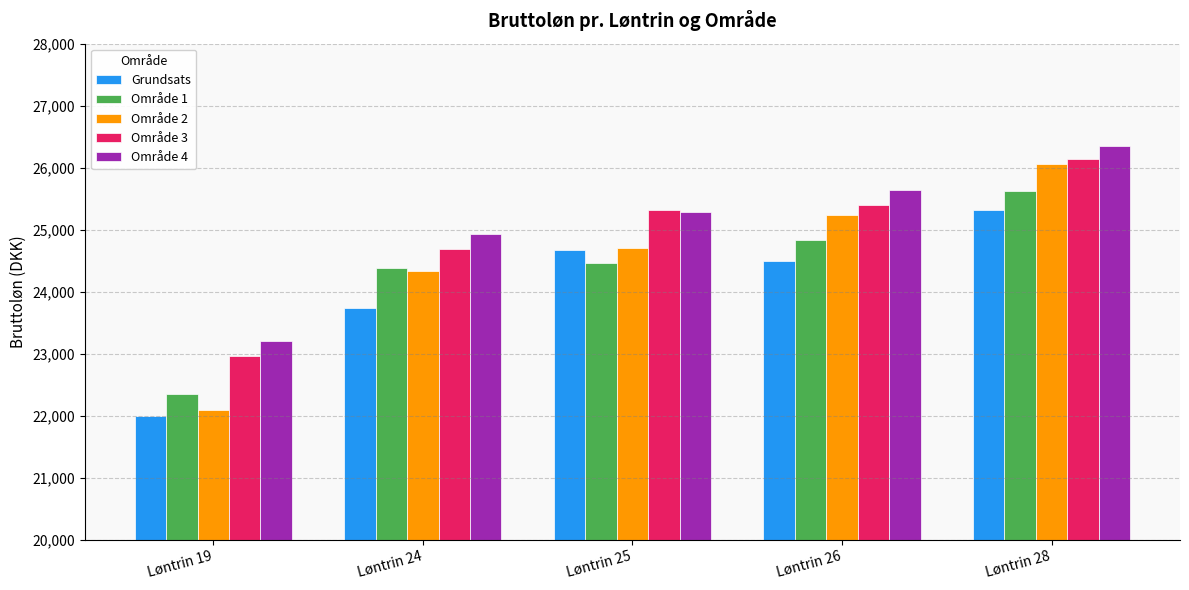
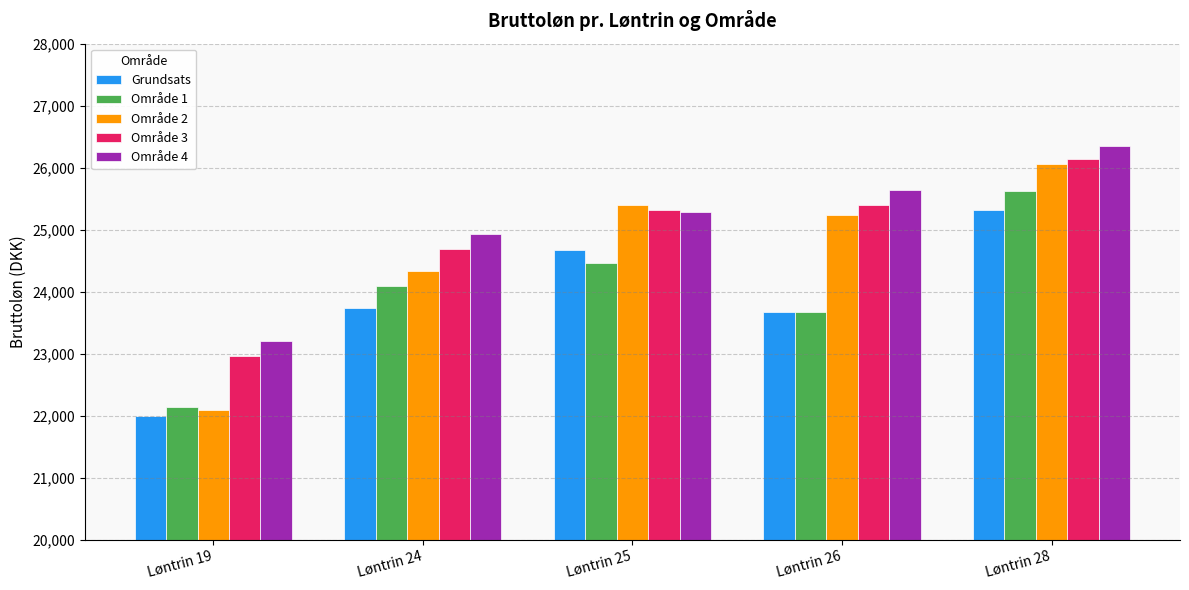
  {
    "Grundsats": {
      "Løntrin 19": "22,000",
      "Løntrin 24": "23,700",
      "Løntrin 25": "24,700",
-     "Løntrin 26": "24,500",
+     "Løntrin 26": "23,700",
      "Løntrin 28": "25,300"
    },
    "Område 1": {
-     "Løntrin 19": "22,300",
-     "Løntrin 24": "24,400",
+     "Løntrin 19": "22,100",
+     "Løntrin 24": "24,100",
      "Løntrin 25": "24,500",
-     "Løntrin 26": "24,800",
+     "Løntrin 26": "23,700",
      "Løntrin 28": "25,600"
    },
    "Område 2": {
      "Løntrin 19": "22,100",
      "Løntrin 24": "24,300",
-     "Løntrin 25": "24,700",
+     "Løntrin 25": "25,400",
      "Løntrin 26": "25,200",
      "Løntrin 28": "26,100"
    },
    "Område 3": {
      "Løntrin 19": "23,000",
      "Løntrin 24": "24,700",
      "Løntrin 25": "25,300",
      "Løntrin 26": "25,400",
      "Løntrin 28": "26,100"
    },
    "Område 4": {
      "Løntrin 19": "23,200",
      "Løntrin 24": "24,900",
      "Løntrin 25": "25,300",
      "Løntrin 26": "25,600",
      "Løntrin 28": "26,400"
    }
  }
